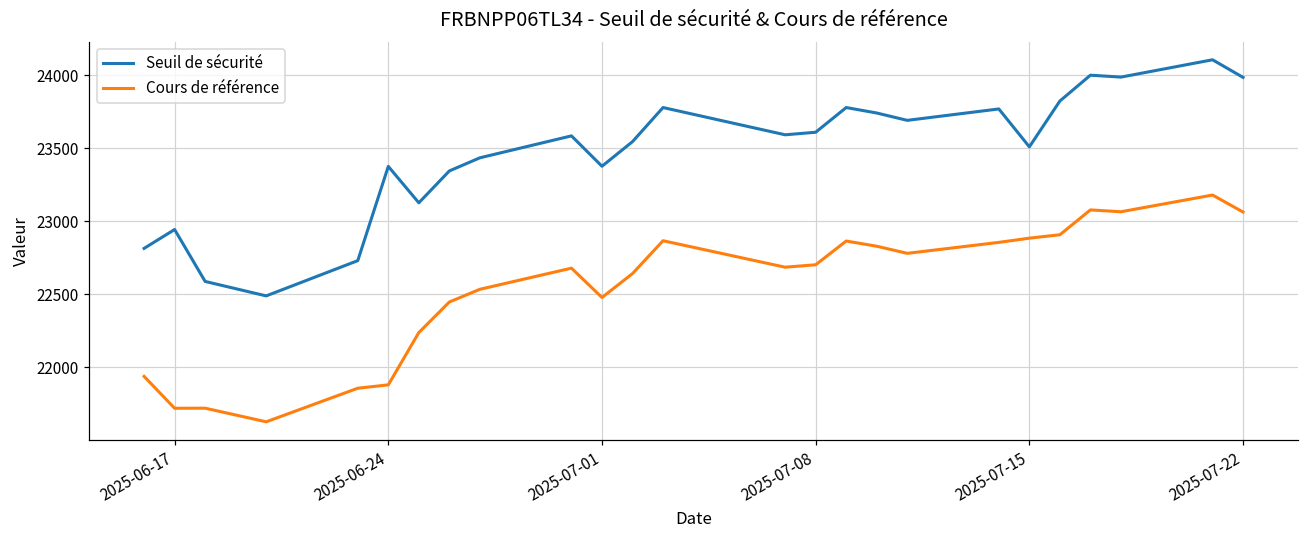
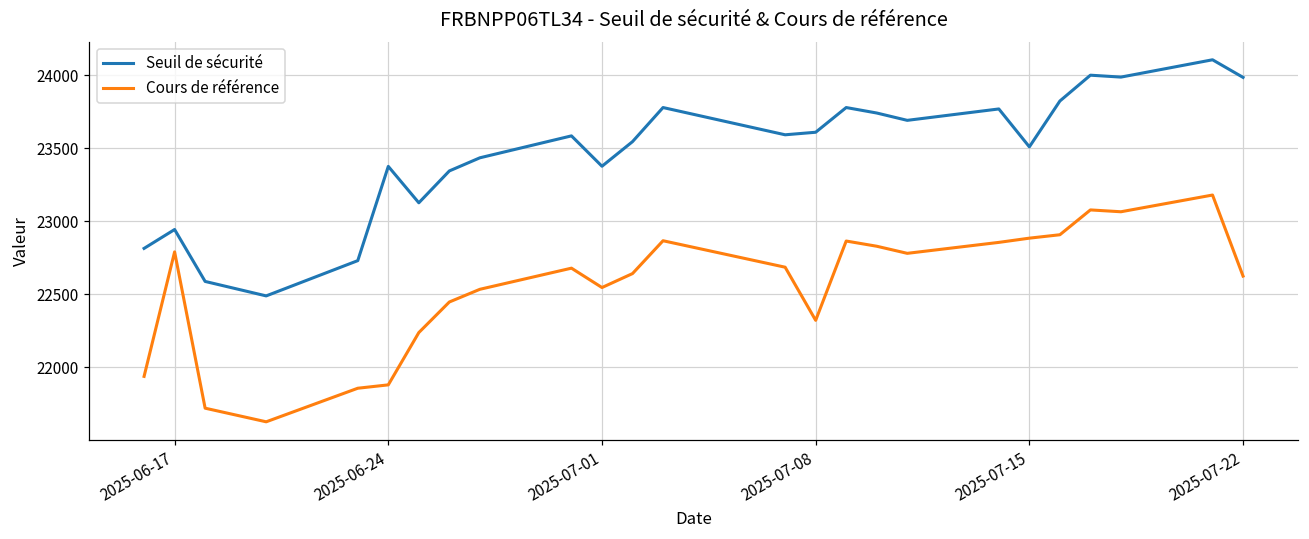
  {
    "Seuil de sécurité": {
      "2025-06-17": 22940,
      "2025-06-24": 23380,
      "2025-07-01": 23380,
      "2025-07-08": 23610,
      "2025-07-15": 23510,
      "2025-07-22": 23990
    },
    "Cours de référence": {
-     "2025-06-17": 21720,
+     "2025-06-17": 22790,
      "2025-06-24": 21880,
-     "2025-07-01": 22480,
-     "2025-07-08": 22700,
+     "2025-07-01": 22550,
+     "2025-07-08": 22320,
      "2025-07-15": 22880,
-     "2025-07-22": 23060
+     "2025-07-22": 22620
    }
  }
